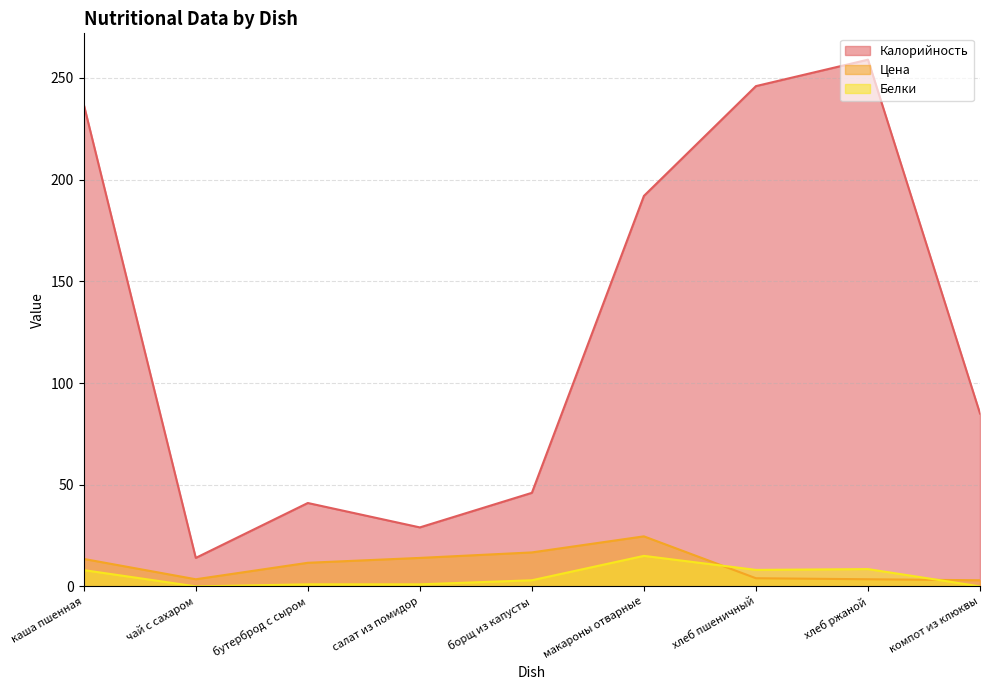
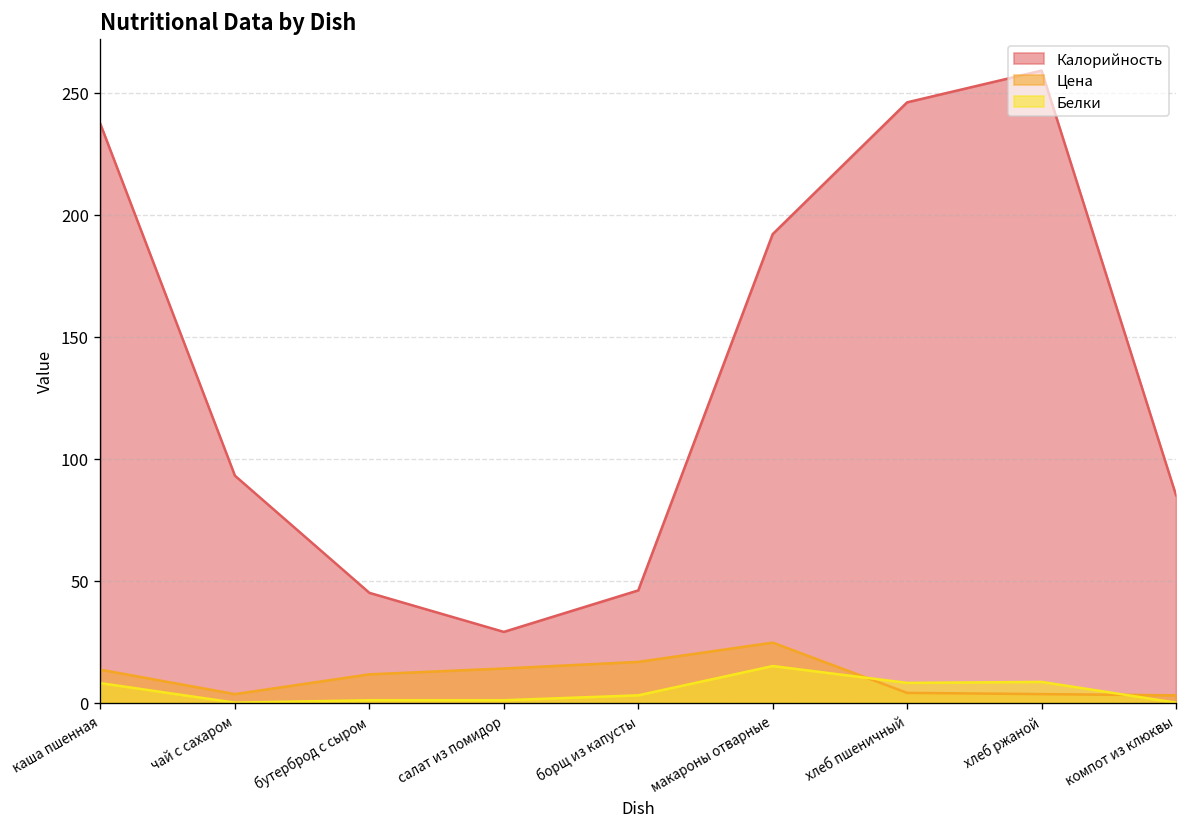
  {
    "Калорийность": {
      "каша пшенная": 237,
-     "чай с сахаром": 14,
-     "бутерброд с сыром": 41,
+     "чай с сахаром": 93,
+     "бутерброд с сыром": 45,
      "салат из помидор": 29,
      "борщ из капусты": 46,
      "макароны отварные": 192,
      "хлеб пшеничный": 246,
      "компот из клюквы": 85
    }
  }
